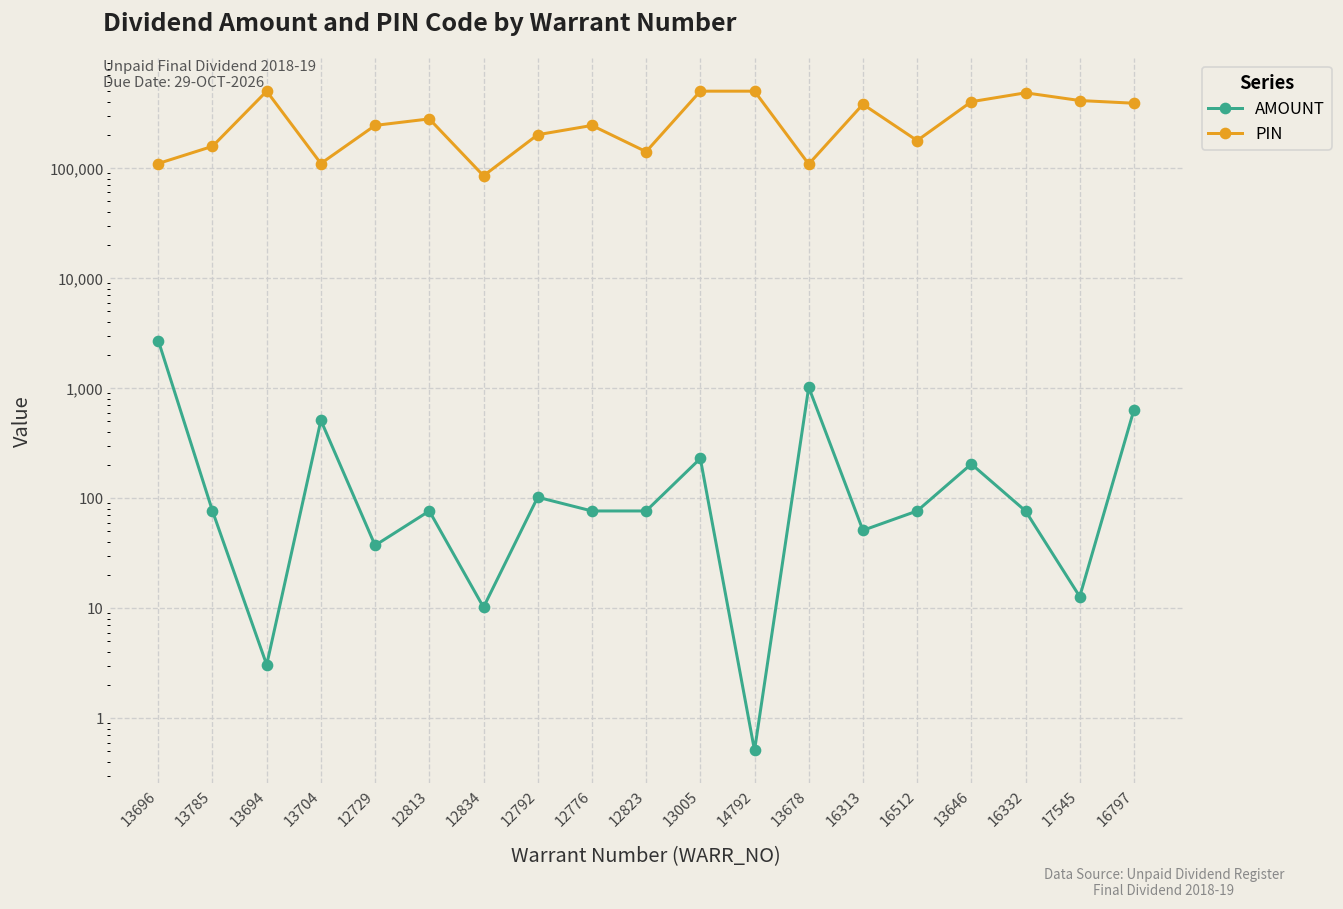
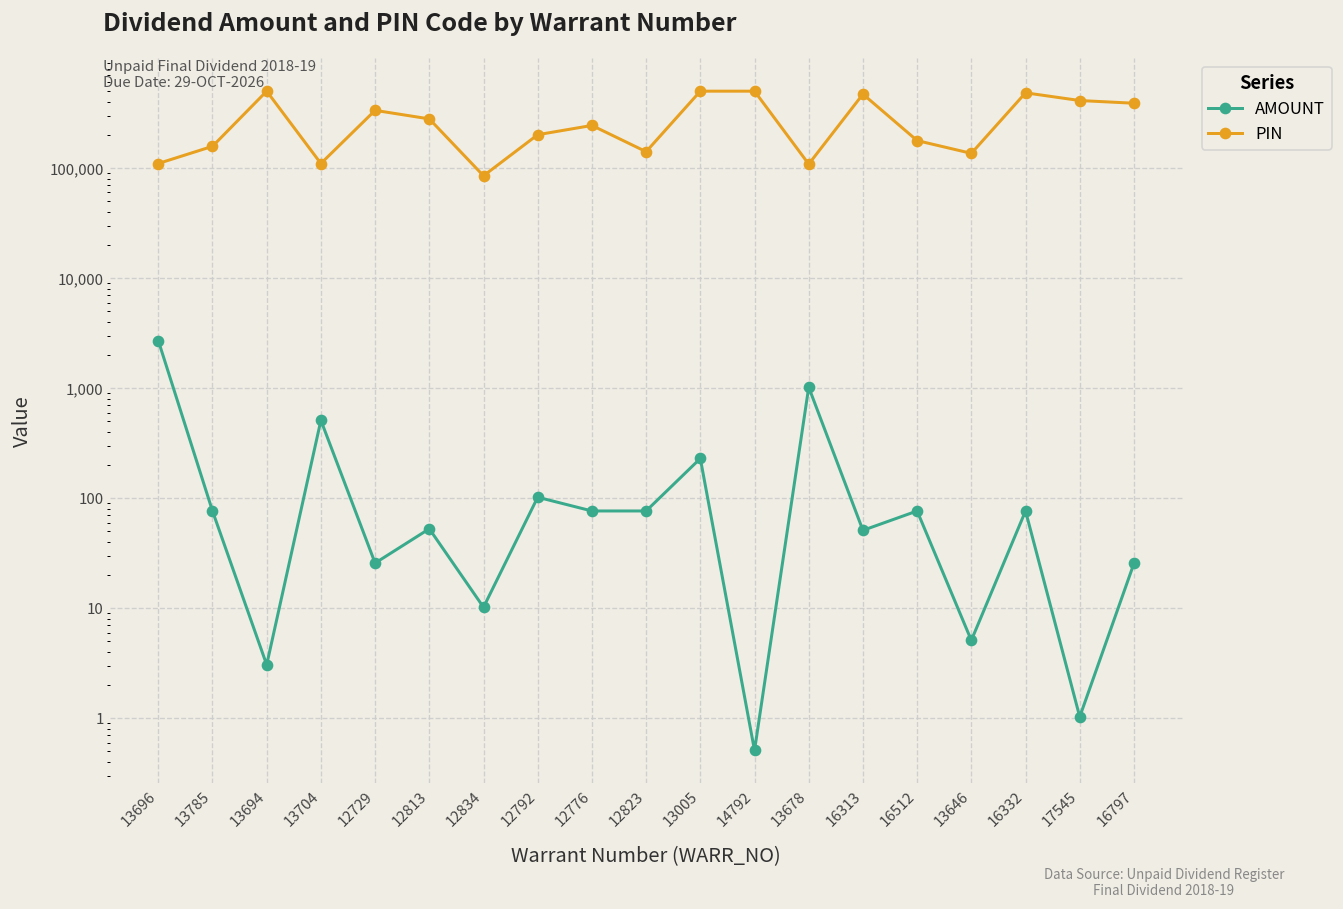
  {
    "AMOUNT": {
      "13696": "2,700",
      "13785": "80",
      "13694": "3.1",
      "13704": "500",
-     "12729": "37",
-     "12813": "80",
+     "12729": "26",
+     "12813": "50",
      "12834": "10",
      "12792": "100",
      "12776": "80",
      "12823": "80",
      "13005": "230",
      "14792": "0.5",
      "13678": "1,000",
      "16313": "50",
      "16512": "80",
-     "13646": "200",
+     "13646": "5",
      "16332": "80",
-     "17545": "13",
-     "16797": "600"
+     "17545": "1.0",
+     "16797": "26"
    },
    "PIN": {
      "13696": "110,000",
      "13785": "160,000",
      "13694": "500,000",
      "13704": "110,000",
-     "12729": "240,000",
+     "12729": "330,000",
      "12813": "280,000",
      "12834": "90,000",
      "12792": "200,000",
      "12776": "240,000",
      "12823": "140,000",
      "13005": "500,000",
      "14792": "500,000",
      "13678": "110,000",
-     "16313": "380,000",
+     "16313": "500,000",
      "16512": "180,000",
-     "13646": "400,000",
+     "13646": "140,000",
      "16332": "500,000",
      "17545": "400,000",
      "16797": "390,000"
    }
  }
